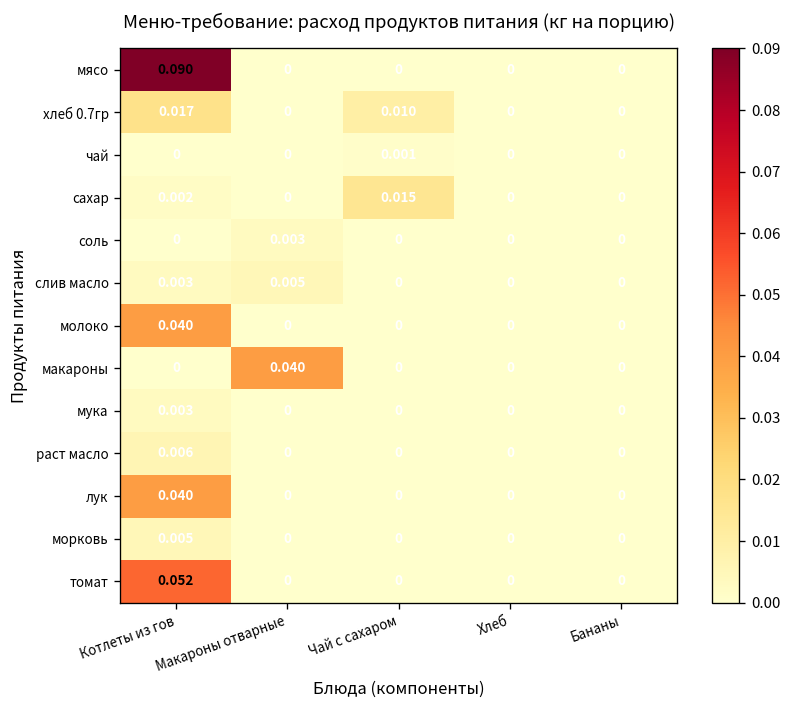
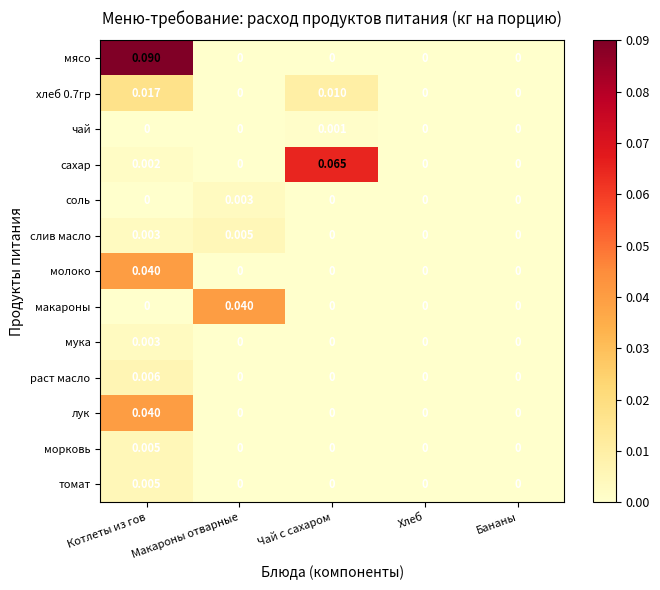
  {
    "мясо": {
      "Котлеты из гов": 0.090,
      "Макароны отварные": 0,
      "Чай с сахаром": 0,
      "Хлеб": 0,
      "Бананы": 0
    },
    "хлеб 0.7гр": {
      "Котлеты из гов": 0.017,
      "Макароны отварные": 0,
      "Чай с сахаром": 0.010,
      "Хлеб": 0,
      "Бананы": 0
    },
    "чай": {
      "Котлеты из гов": 0,
      "Макароны отварные": 0,
      "Чай с сахаром": 0.001,
      "Хлеб": 0,
      "Бананы": 0
    },
    "сахар": {
      "Котлеты из гов": 0.002,
      "Макароны отварные": 0,
-     "Чай с сахаром": 0.015,
+     "Чай с сахаром": 0.065,
      "Хлеб": 0,
      "Бананы": 0
    },
    "соль": {
      "Котлеты из гов": 0,
      "Макароны отварные": 0.003,
      "Чай с сахаром": 0,
      "Хлеб": 0,
      "Бананы": 0
    },
    "слив масло": {
      "Котлеты из гов": 0.003,
      "Макароны отварные": 0.005,
      "Чай с сахаром": 0,
      "Хлеб": 0,
      "Бананы": 0
    },
    "молоко": {
      "Котлеты из гов": 0.040,
      "Макароны отварные": 0,
      "Чай с сахаром": 0,
      "Хлеб": 0,
      "Бананы": 0
    },
    "макароны": {
      "Котлеты из гов": 0,
      "Макароны отварные": 0.040,
      "Чай с сахаром": 0,
      "Хлеб": 0,
      "Бананы": 0
    },
    "мука": {
      "Котлеты из гов": 0.003,
      "Макароны отварные": 0,
      "Чай с сахаром": 0,
      "Хлеб": 0,
      "Бананы": 0
    },
    "раст масло": {
      "Котлеты из гов": 0.006,
      "Макароны отварные": 0,
      "Чай с сахаром": 0,
      "Хлеб": 0,
      "Бананы": 0
    },
    "лук": {
      "Котлеты из гов": 0.040,
      "Макароны отварные": 0,
      "Чай с сахаром": 0,
      "Хлеб": 0,
      "Бананы": 0
    },
    "морковь": {
      "Котлеты из гов": 0.005,
      "Макароны отварные": 0,
      "Чай с сахаром": 0,
      "Хлеб": 0,
      "Бананы": 0
    },
    "томат": {
-     "Котлеты из гов": 0.052,
+     "Котлеты из гов": 0.005,
      "Макароны отварные": 0,
      "Чай с сахаром": 0,
      "Хлеб": 0,
      "Бананы": 0
    }
  }
